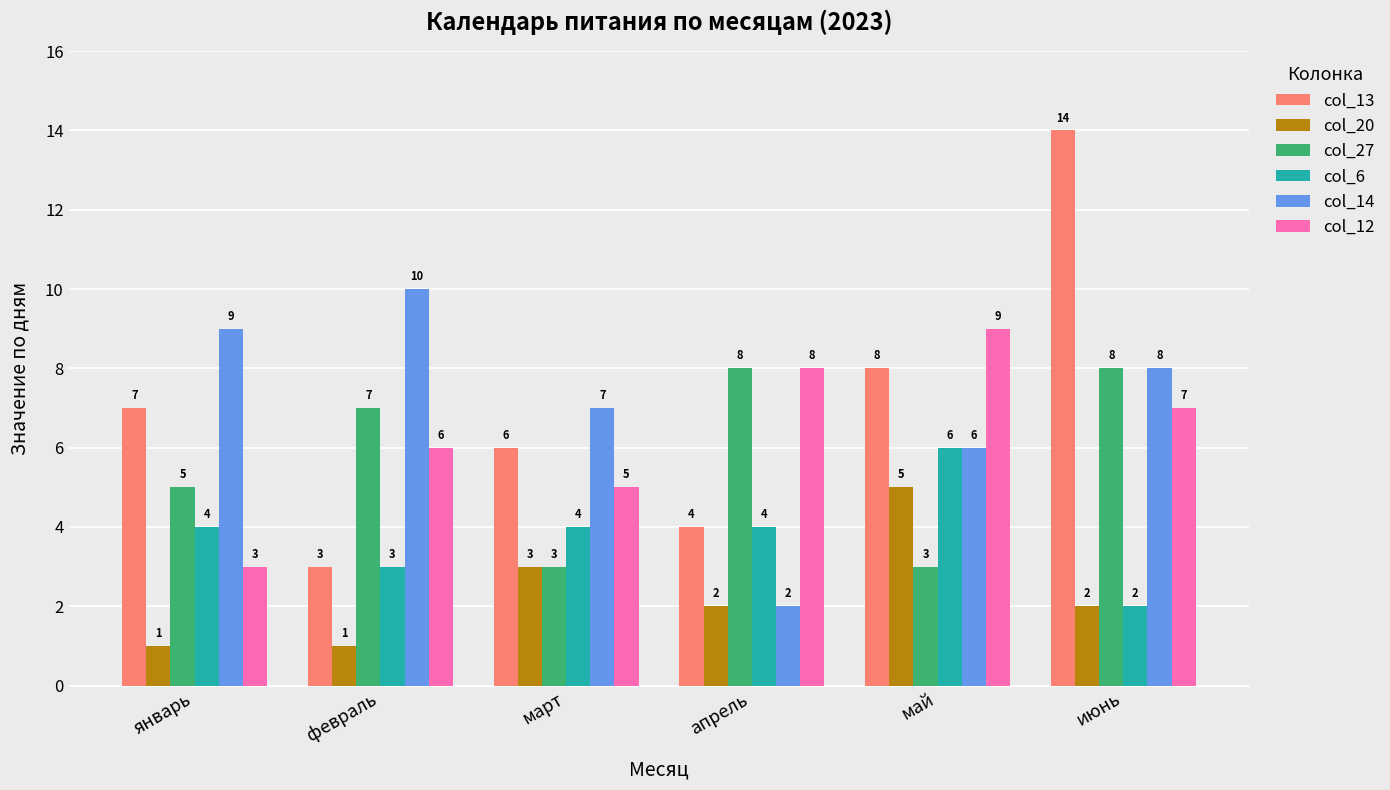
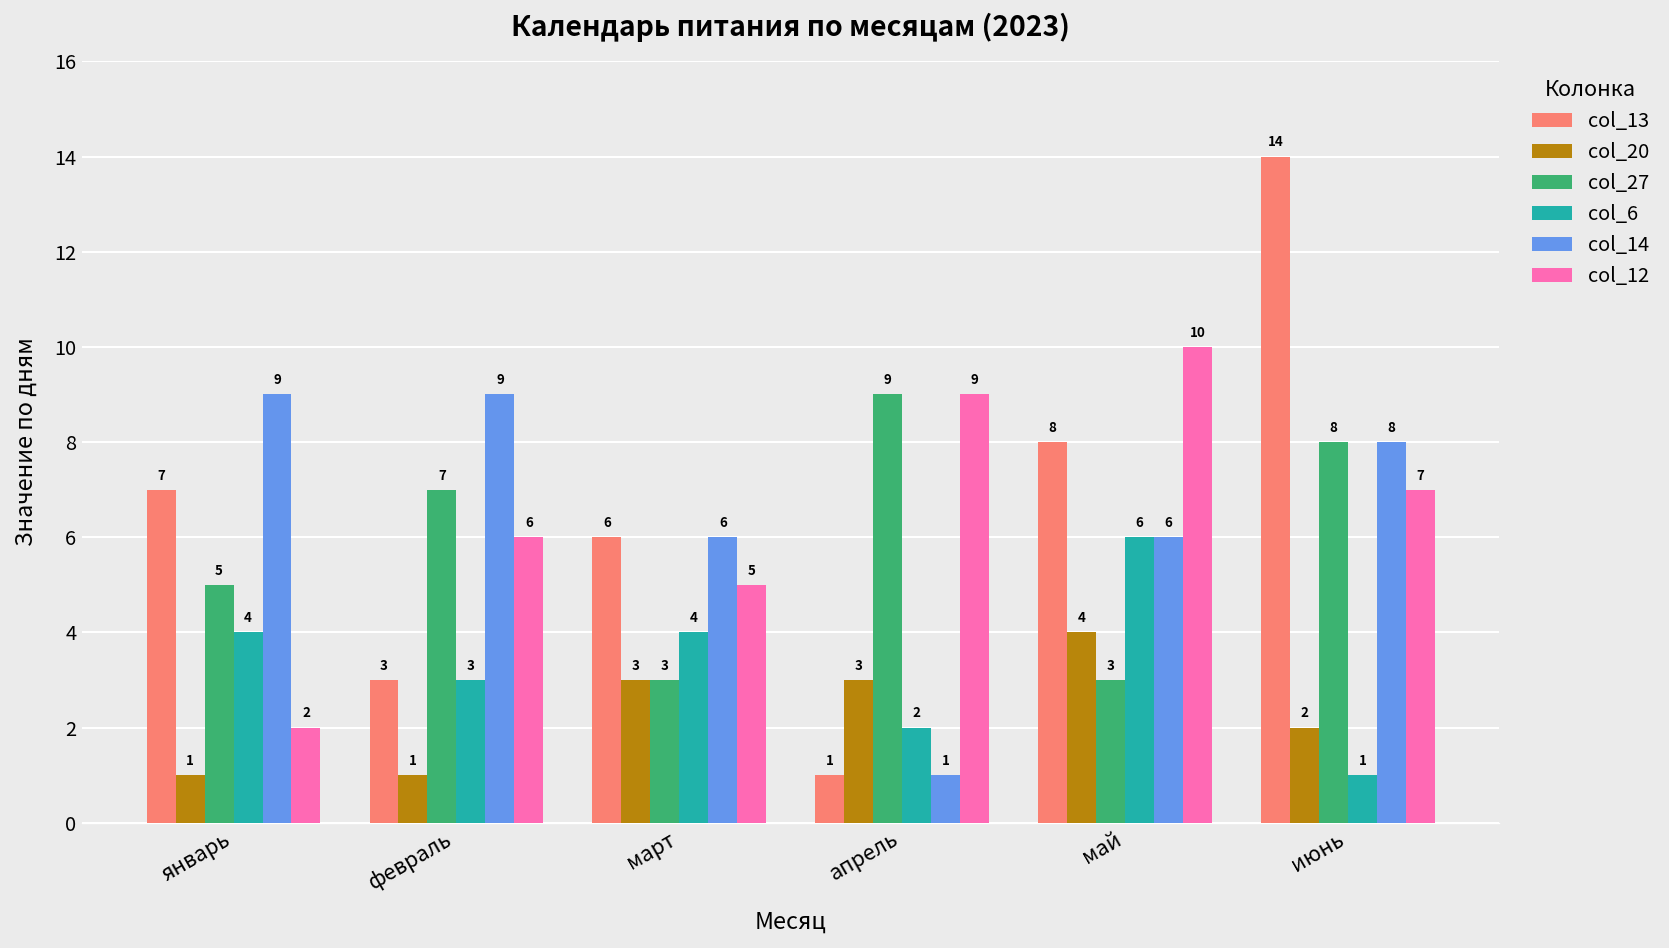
  {
    "col_13": {
      "январь": 7,
      "февраль": 3,
      "март": 6,
-     "апрель": 4,
+     "апрель": 1,
      "май": 8,
      "июнь": 14
    },
    "col_20": {
      "январь": 1,
      "февраль": 1,
      "март": 3,
-     "апрель": 2,
-     "май": 5,
+     "апрель": 3,
+     "май": 4,
      "июнь": 2
    },
    "col_27": {
      "январь": 5,
      "февраль": 7,
      "март": 3,
-     "апрель": 8,
+     "апрель": 9,
      "май": 3,
      "июнь": 8
    },
    "col_6": {
      "январь": 4,
      "февраль": 3,
      "март": 4,
-     "апрель": 4,
+     "апрель": 2,
      "май": 6,
-     "июнь": 2
+     "июнь": 1
    },
    "col_14": {
      "январь": 9,
-     "февраль": 10,
-     "март": 7,
-     "апрель": 2,
+     "февраль": 9,
+     "март": 6,
+     "апрель": 1,
      "май": 6,
      "июнь": 8
    },
    "col_12": {
-     "январь": 3,
+     "январь": 2,
      "февраль": 6,
      "март": 5,
-     "апрель": 8,
-     "май": 9,
+     "апрель": 9,
+     "май": 10,
      "июнь": 7
    }
  }
